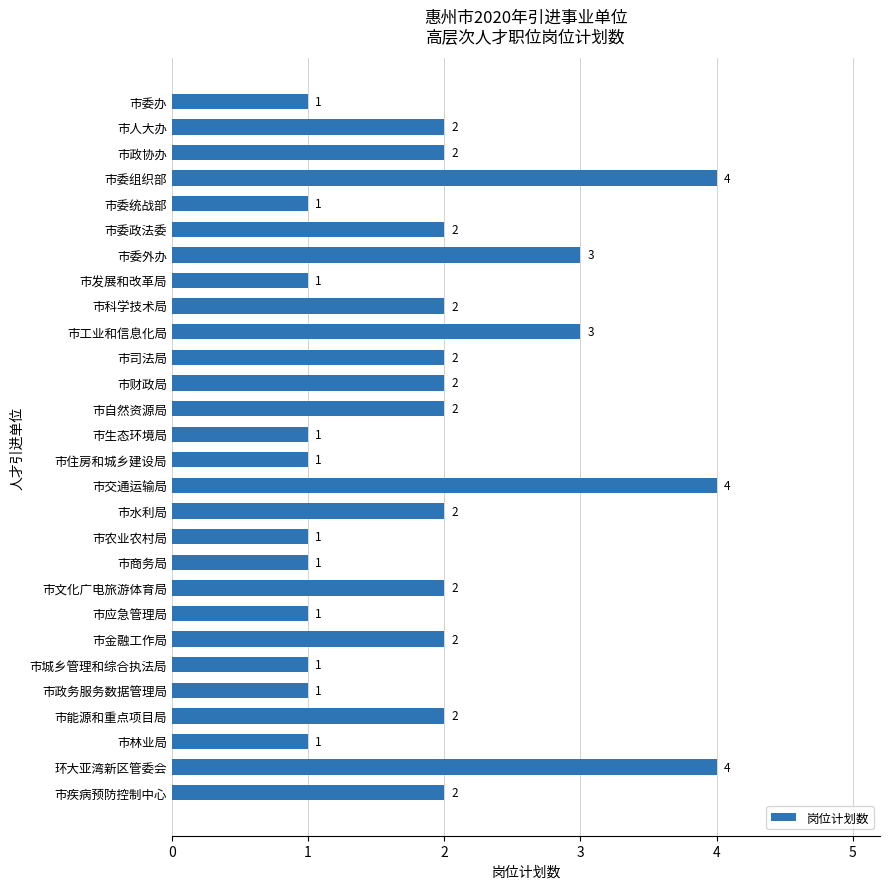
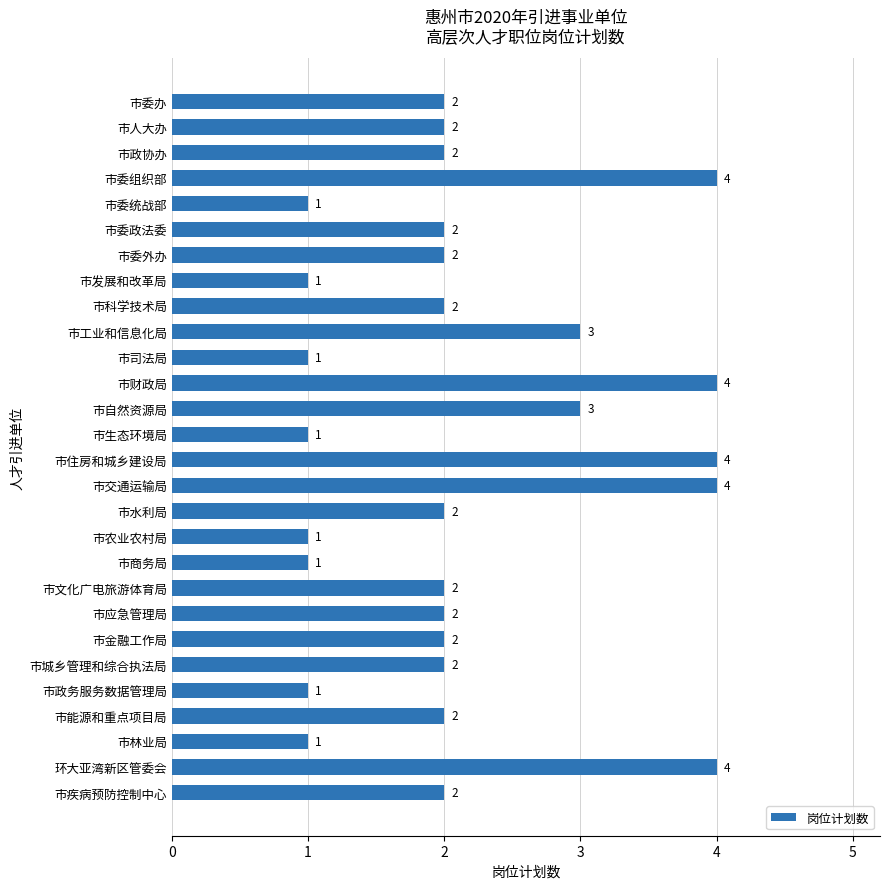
  {
-   "市委办": 1,
+   "市委办": 2,
    "市人大办": 2,
    "市政协办": 2,
    "市委组织部": 4,
    "市委统战部": 1,
    "市委政法委": 2,
-   "市委外办": 3,
+   "市委外办": 2,
    "市发展和改革局": 1,
    "市科学技术局": 2,
    "市工业和信息化局": 3,
-   "市司法局": 2,
-   "市财政局": 2,
-   "市自然资源局": 2,
+   "市司法局": 1,
+   "市财政局": 4,
+   "市自然资源局": 3,
    "市生态环境局": 1,
-   "市住房和城乡建设局": 1,
+   "市住房和城乡建设局": 4,
    "市交通运输局": 4,
    "市水利局": 2,
    "市农业农村局": 1,
    "市商务局": 1,
    "市文化广电旅游体育局": 2,
-   "市应急管理局": 1,
+   "市应急管理局": 2,
    "市金融工作局": 2,
-   "市城乡管理和综合执法局": 1,
+   "市城乡管理和综合执法局": 2,
    "市政务服务数据管理局": 1,
    "市能源和重点项目局": 2,
    "市林业局": 1,
    "环大亚湾新区管委会": 4,
    "市疾病预防控制中心": 2
  }
